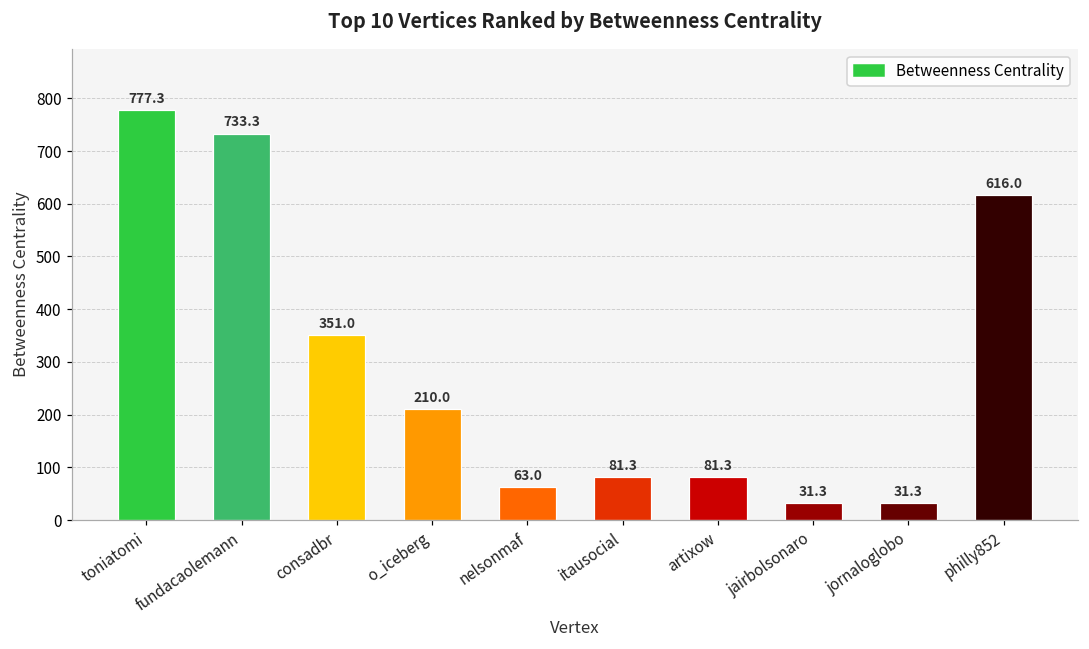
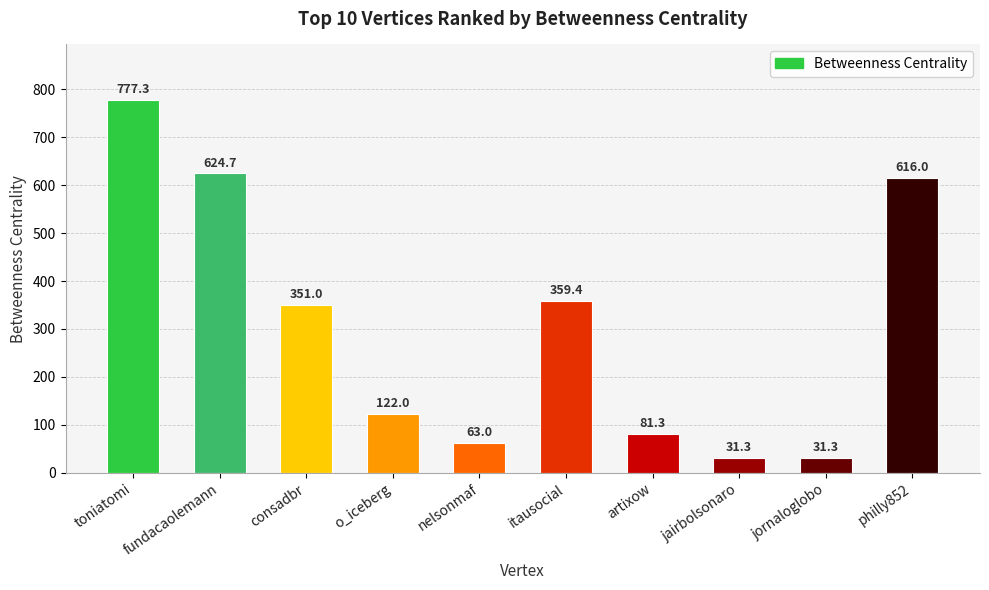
  {
    "toniatomi": 777.3,
-   "fundacaolemann": 733.3,
+   "fundacaolemann": 624.7,
    "consadbr": 351.0,
-   "o_iceberg": 210.0,
+   "o_iceberg": 122.0,
    "nelsonmaf": 63.0,
-   "itausocial": 81.3,
+   "itausocial": 359.4,
    "artixow": 81.3,
    "jairbolsonaro": 31.3,
    "jornaloglobo": 31.3,
    "philly852": 616.0
  }
